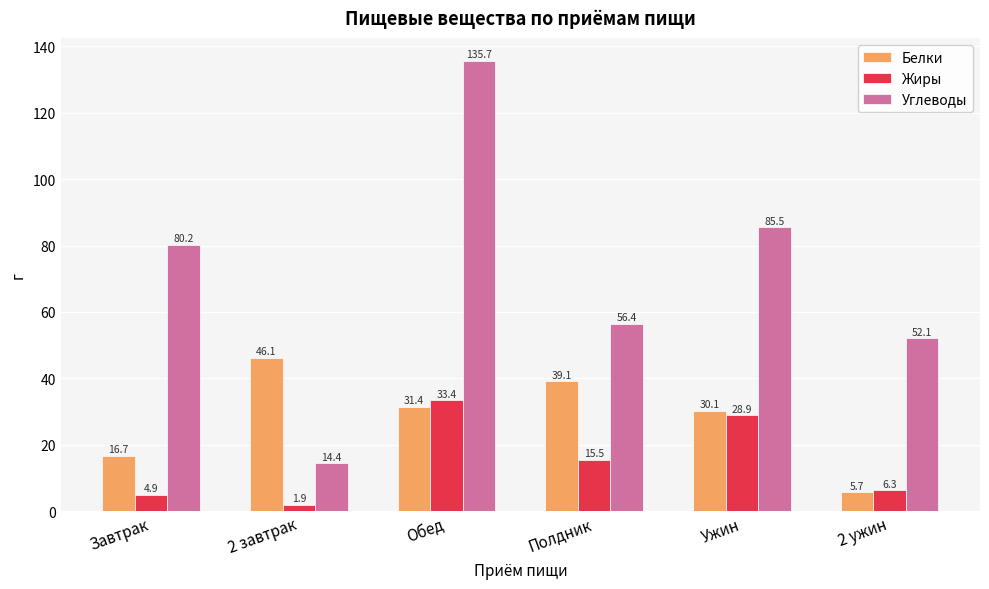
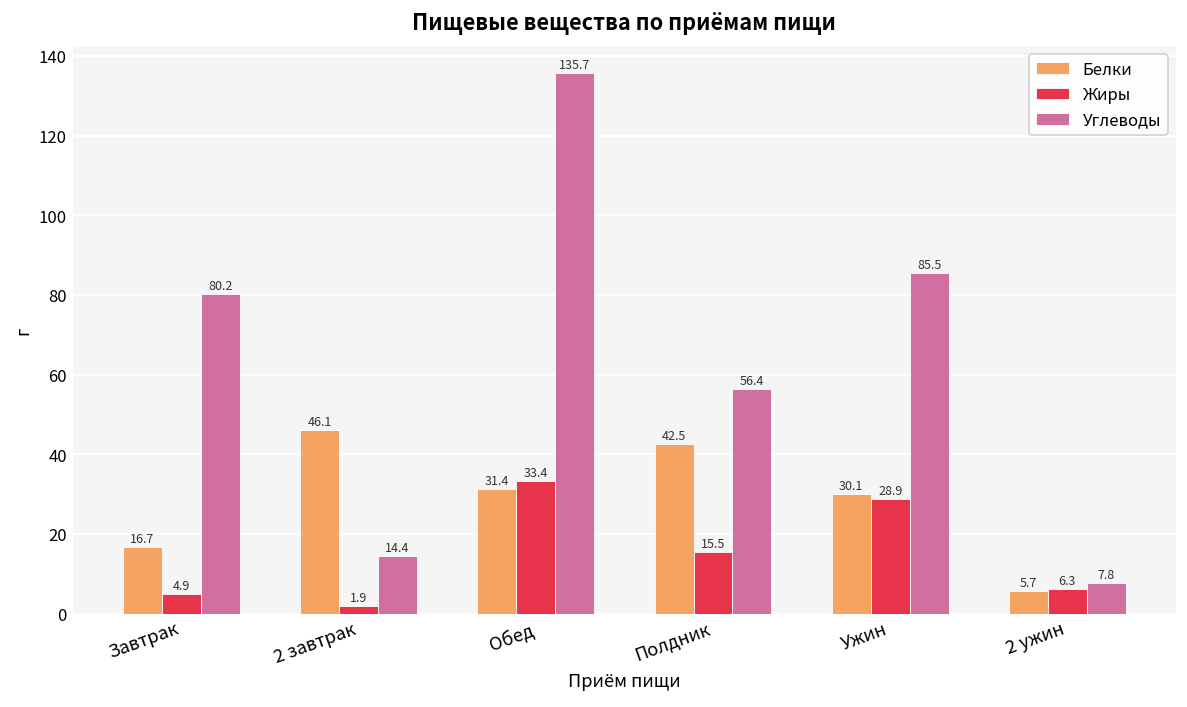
  {
    "Белки": {
      "Завтрак": 16.7,
      "2 завтрак": 46.1,
      "Обед": 31.4,
-     "Полдник": 39.1,
+     "Полдник": 42.5,
      "Ужин": 30.1,
      "2 ужин": 5.7
    },
    "Жиры": {
      "Завтрак": 4.9,
      "2 завтрак": 1.9,
      "Обед": 33.4,
      "Полдник": 15.5,
      "Ужин": 28.9,
      "2 ужин": 6.3
    },
    "Углеводы": {
      "Завтрак": 80.2,
      "2 завтрак": 14.4,
      "Обед": 135.7,
      "Полдник": 56.4,
      "Ужин": 85.5,
-     "2 ужин": 52.1
+     "2 ужин": 7.8
    }
  }
